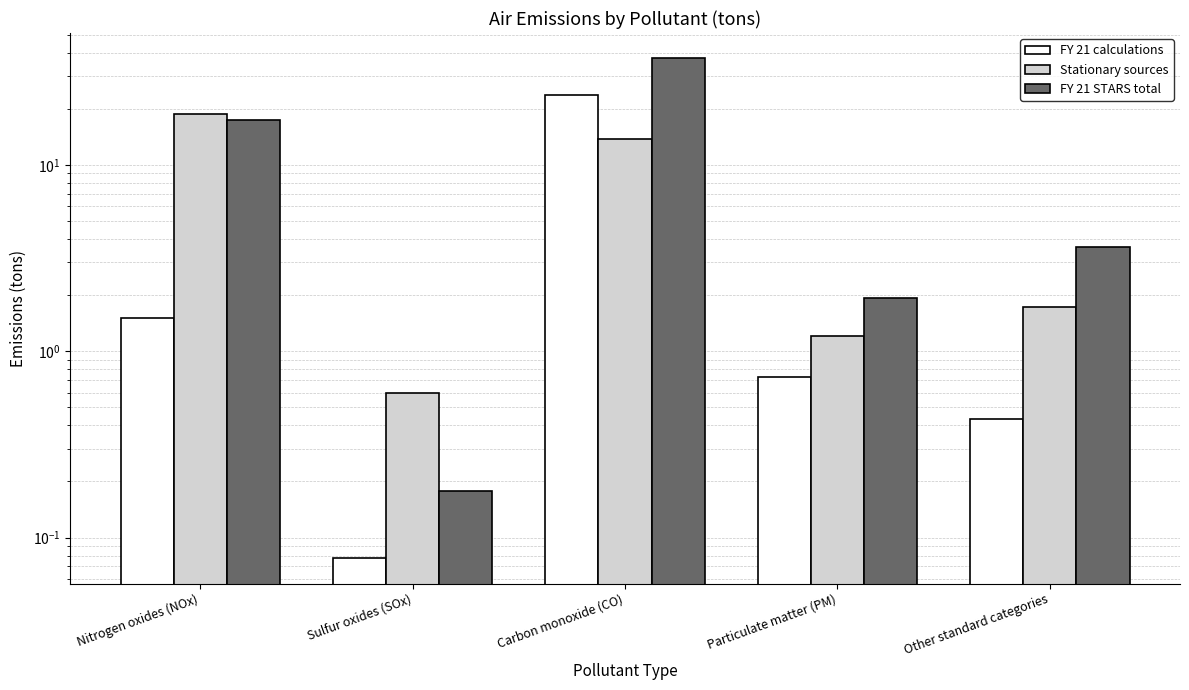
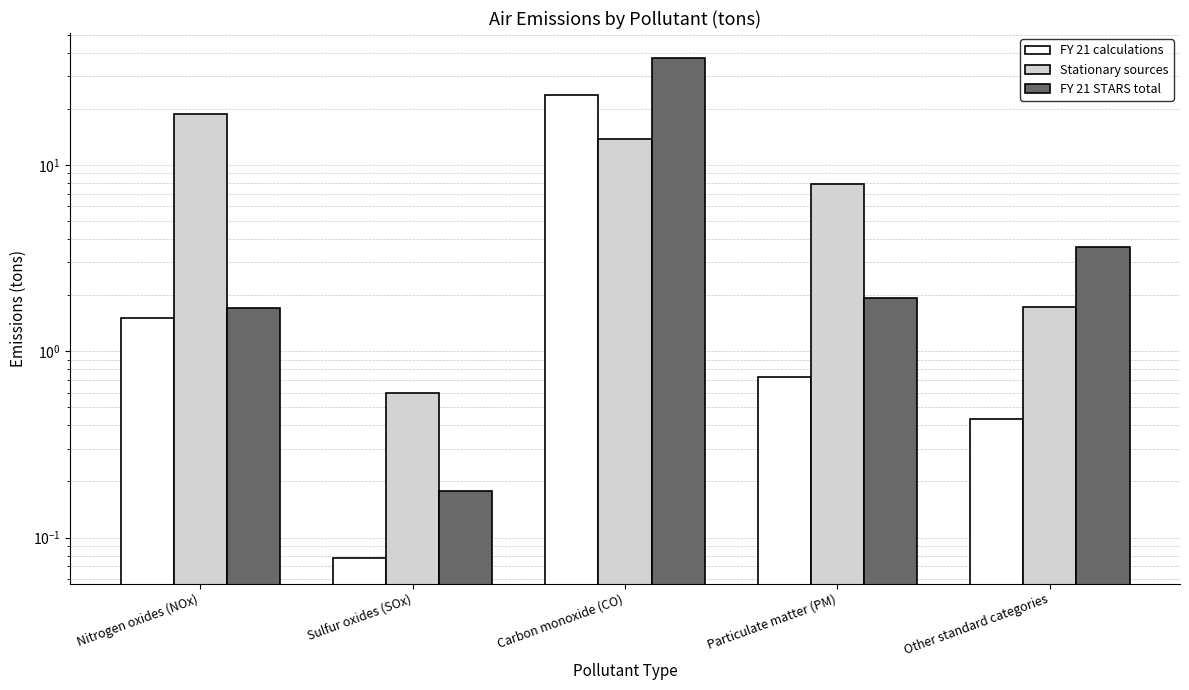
  {
    "FY 21 calculations": {
      "Nitrogen oxides (NOx)": 1.5,
      "Sulfur oxides (SOx)": 0.077,
      "Carbon monoxide (CO)": 24,
      "Particulate matter (PM)": 0.72,
      "Other standard categories": 0.43
    },
    "Stationary sources": {
      "Nitrogen oxides (NOx)": 19,
      "Sulfur oxides (SOx)": 0.6,
      "Carbon monoxide (CO)": 14,
-     "Particulate matter (PM)": 1.2,
+     "Particulate matter (PM)": 7.9,
      "Other standard categories": 1.7
    },
    "FY 21 STARS total": {
-     "Nitrogen oxides (NOx)": 17,
+     "Nitrogen oxides (NOx)": 1.7,
      "Sulfur oxides (SOx)": 0.18,
      "Carbon monoxide (CO)": 37,
      "Particulate matter (PM)": 1.9,
      "Other standard categories": 3.6
    }
  }
